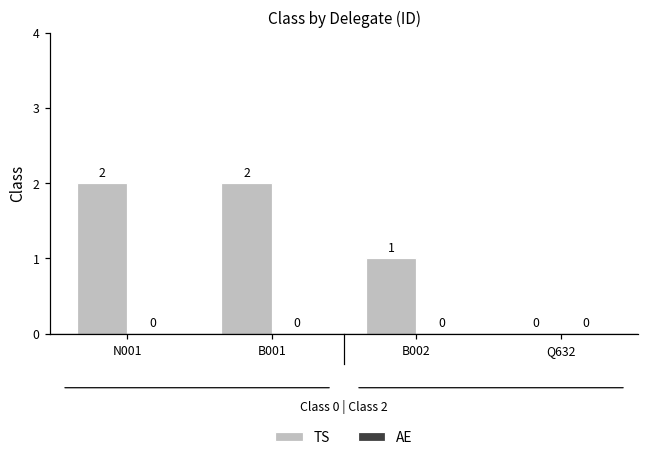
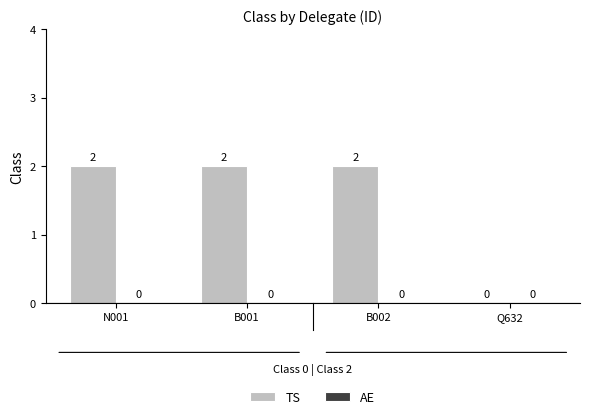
  {
    "TS": {
      "N001": 2,
      "B001": 2,
-     "B002": 1,
+     "B002": 2,
      "Q632": 0
    },
    "AE": {
      "N001": 0,
      "B001": 0,
      "B002": 0,
      "Q632": 0
    }
  }
